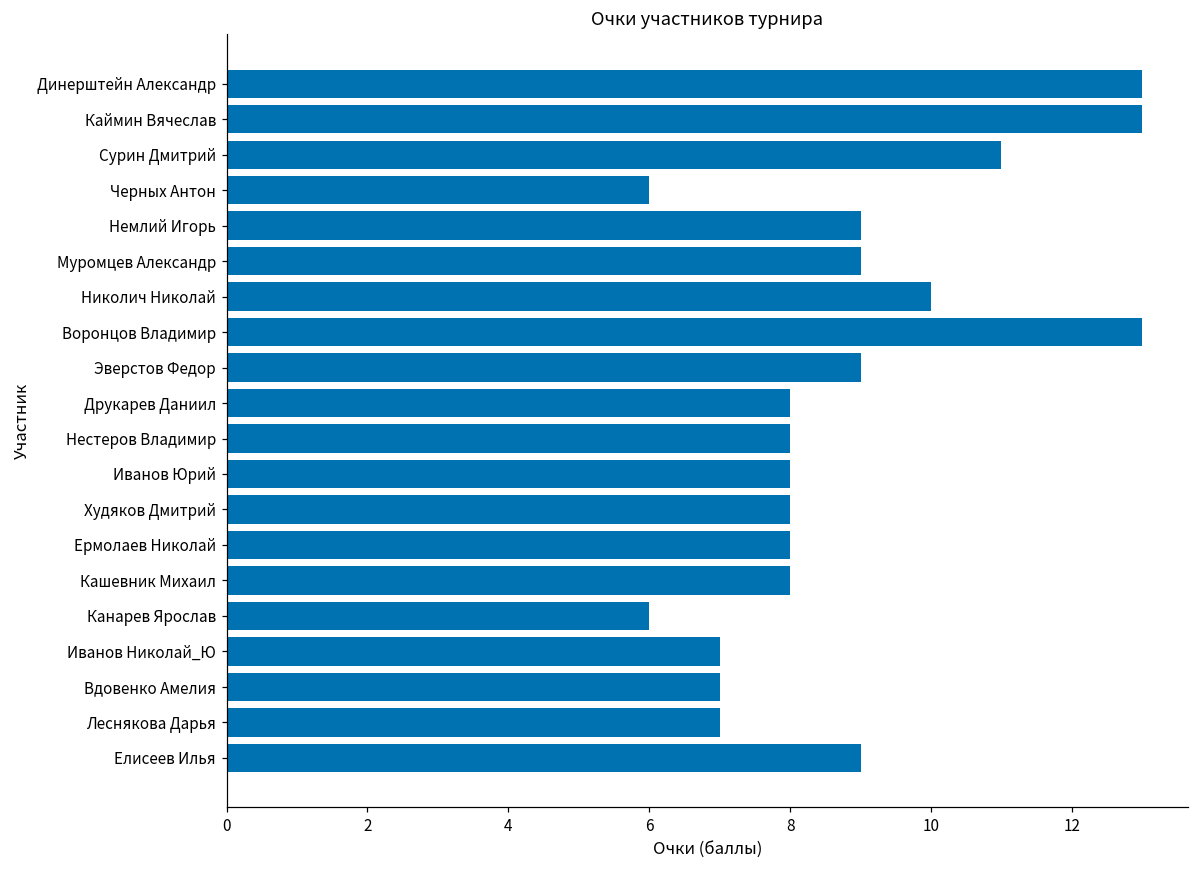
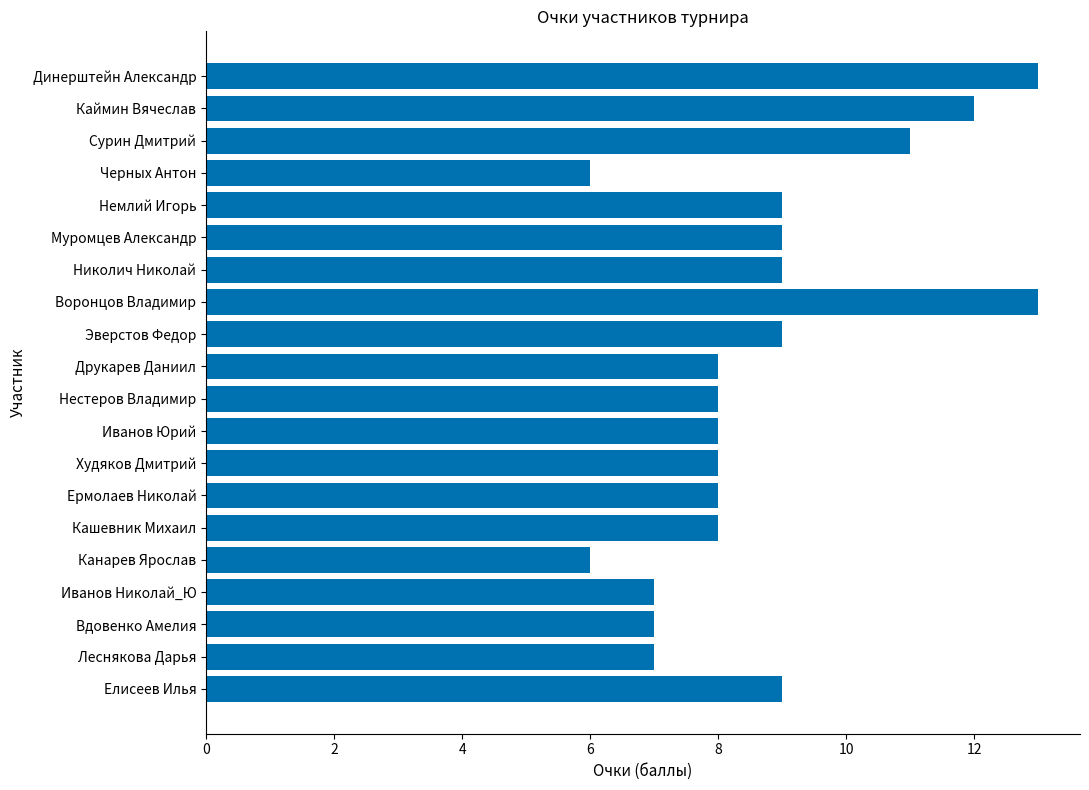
  {
    "Динерштейн Александр": 13,
-   "Каймин Вячеслав": 13,
+   "Каймин Вячеслав": 12,
    "Сурин Дмитрий": 11,
    "Черных Антон": 6,
    "Немлий Игорь": 9,
    "Муромцев Александр": 9,
-   "Николич Николай": 10,
+   "Николич Николай": 9,
    "Воронцов Владимир": 13,
    "Эверстов Федор": 9,
    "Друкарев Даниил": 8,
    "Нестеров Владимир": 8,
    "Иванов Юрий": 8,
    "Худяков Дмитрий": 8,
    "Ермолаев Николай": 8,
    "Кашевник Михаил": 8,
    "Канарев Ярослав": 6,
    "Иванов Николай_Ю": 7,
    "Вдовенко Амелия": 7,
    "Леснякова Дарья": 7,
    "Елисеев Илья": 9
  }
